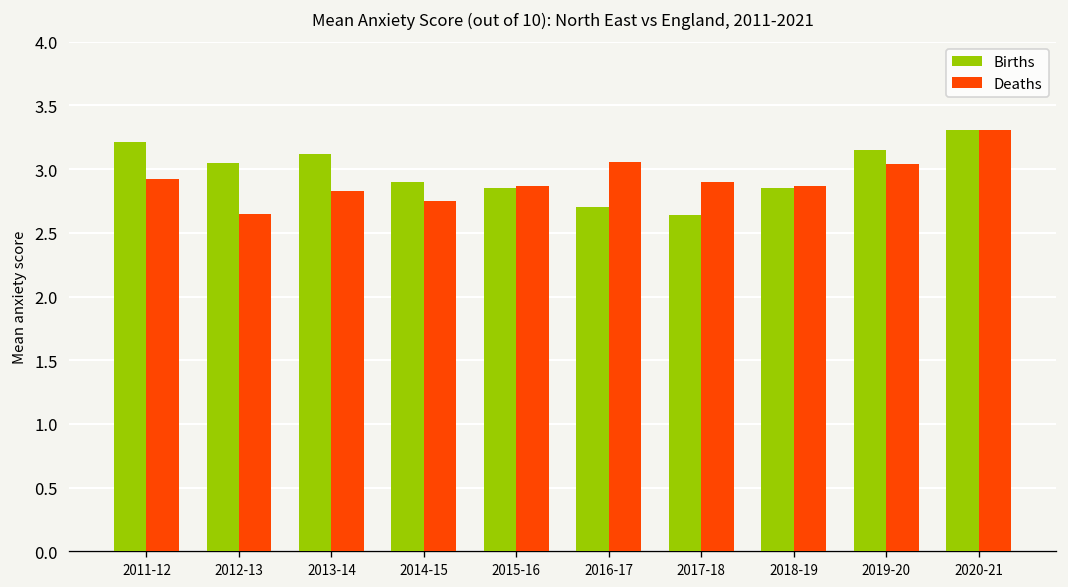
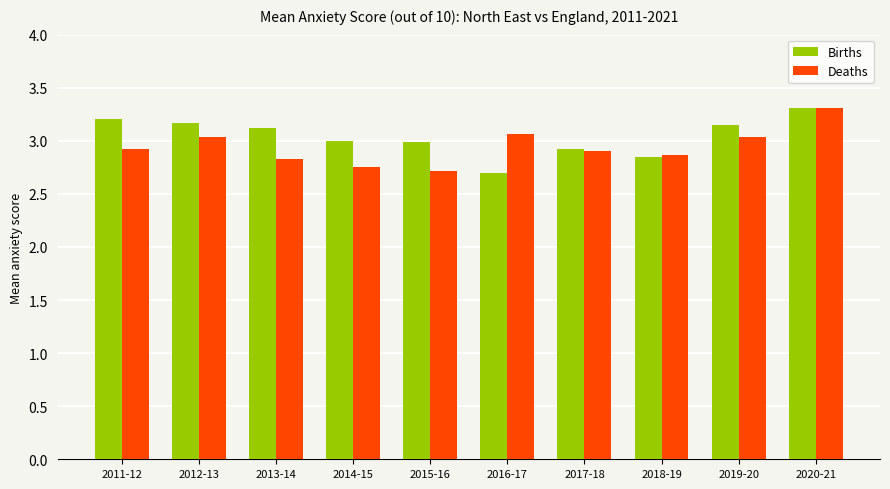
  {
    "Births": {
      "2011-12": 3.21,
-     "2012-13": 3.05,
+     "2012-13": 3.17,
      "2013-14": 3.12,
-     "2014-15": 2.9,
-     "2015-16": 2.85,
+     "2014-15": 3.0,
+     "2015-16": 2.99,
      "2016-17": 2.70,
-     "2017-18": 2.64,
+     "2017-18": 2.92,
      "2018-19": 2.85,
      "2019-20": 3.15,
      "2020-21": 3.31
    },
    "Deaths": {
      "2011-12": 2.92,
-     "2012-13": 2.65,
+     "2012-13": 3.04,
      "2013-14": 2.83,
      "2014-15": 2.75,
-     "2015-16": 2.87,
+     "2015-16": 2.72,
      "2016-17": 3.06,
      "2017-18": 2.90,
      "2018-19": 2.87,
      "2019-20": 3.04,
      "2020-21": 3.31
    }
  }
